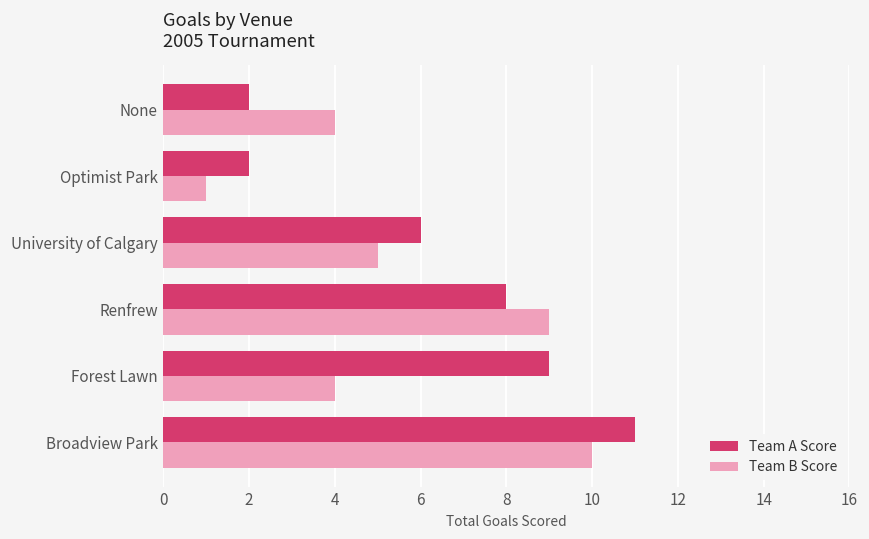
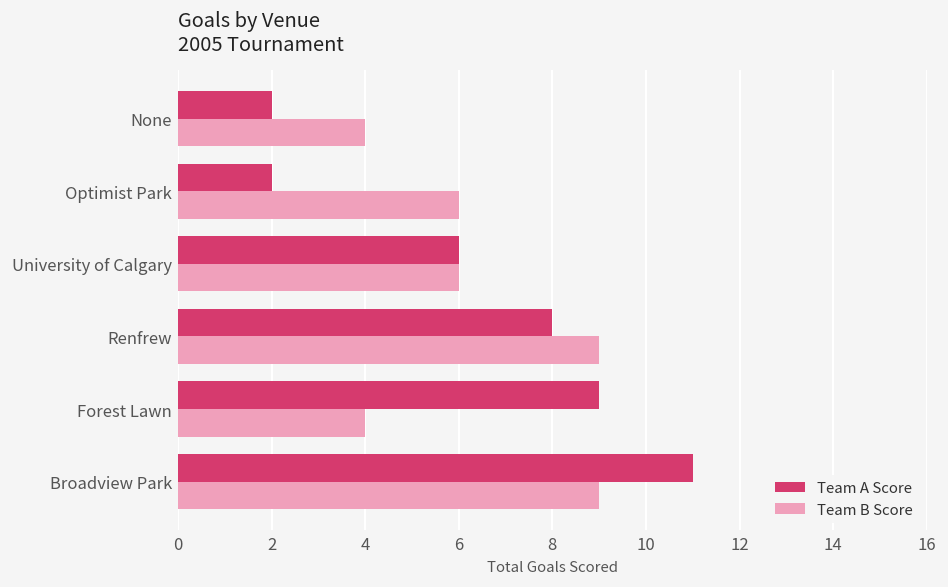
  {
    "Team A Score": {
      "None": 2,
      "Optimist Park": 2,
      "University of Calgary": 6,
      "Renfrew": 8,
      "Forest Lawn": 9,
      "Broadview Park": 11
    },
    "Team B Score": {
      "None": 4,
-     "Optimist Park": 1,
-     "University of Calgary": 5,
+     "Optimist Park": 6,
+     "University of Calgary": 6,
      "Renfrew": 9,
      "Forest Lawn": 4,
-     "Broadview Park": 10
+     "Broadview Park": 9
    }
  }
